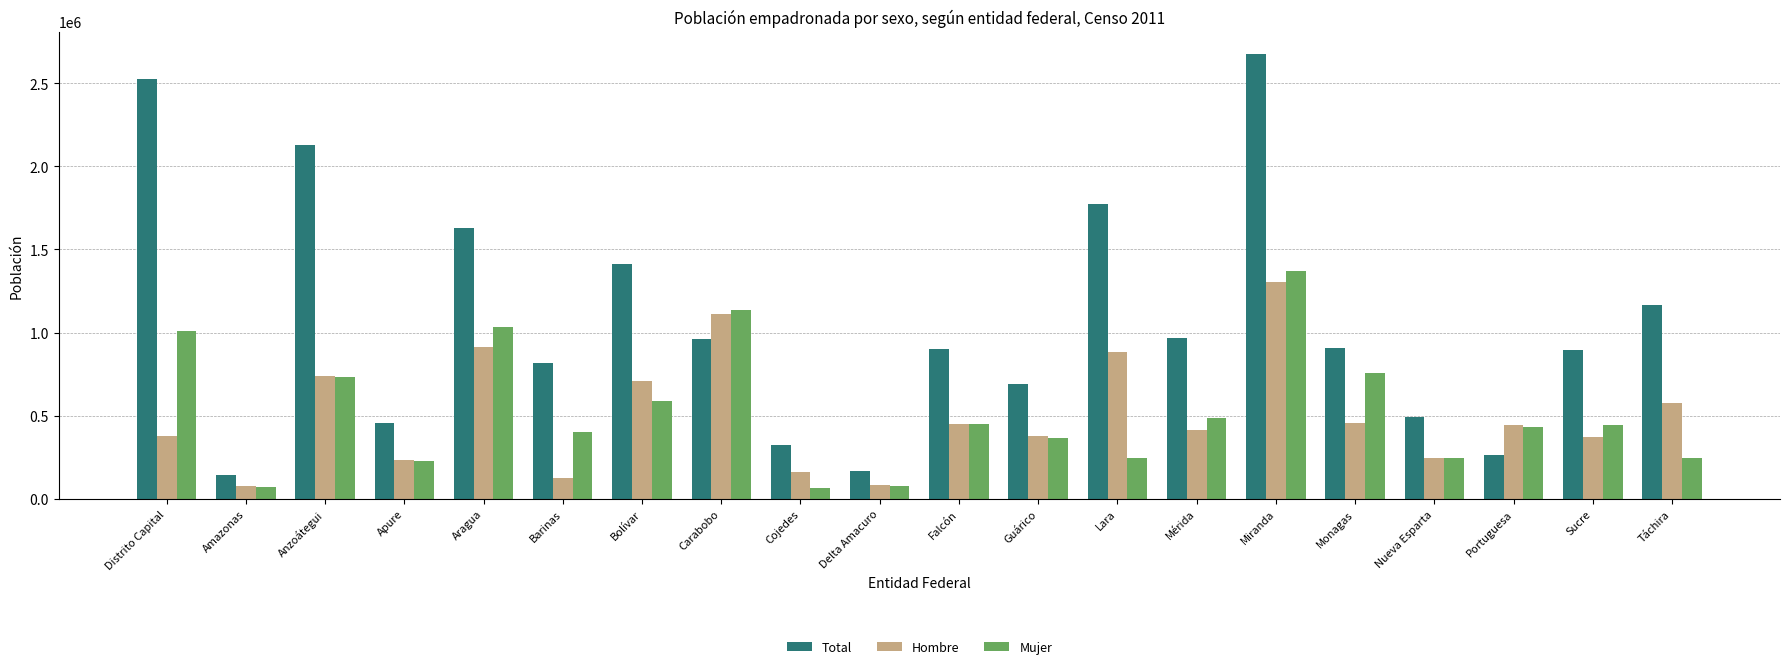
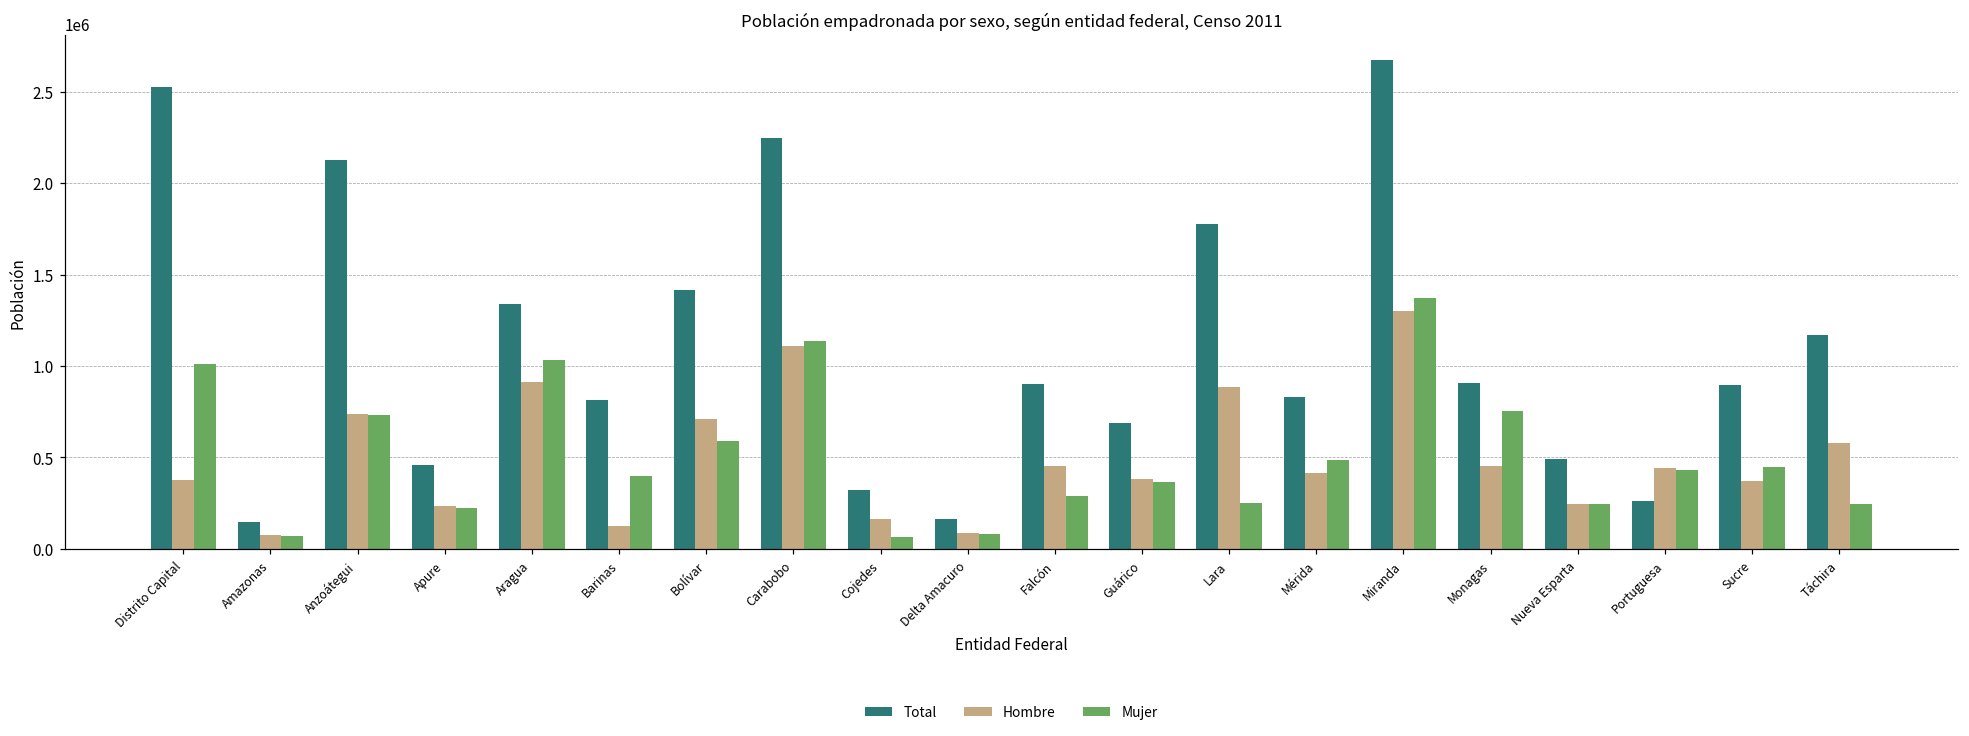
  {
    "Total": {
      "Distrito Capital": 2530000,
      "Amazonas": 150000,
      "Anzoátegui": 2130000,
      "Apure": 460000,
-     "Aragua": 1630000,
+     "Aragua": 1340000,
      "Barinas": 820000,
      "Bolívar": 1410000,
-     "Carabobo": 960000,
+     "Carabobo": 2250000,
      "Cojedes": 320000,
      "Delta Amacuro": 170000,
      "Falcón": 900000,
      "Guárico": 690000,
      "Lara": 1770000,
-     "Mérida": 970000,
+     "Mérida": 830000,
      "Miranda": 2680000,
      "Monagas": 910000,
      "Nueva Esparta": 490000,
      "Portuguesa": 260000,
      "Sucre": 900000,
      "Táchira": 1170000
    },
    "Hombre": {
      "Distrito Capital": 380000,
      "Amazonas": 70000,
      "Anzoátegui": 740000,
      "Apure": 230000,
      "Aragua": 910000,
      "Barinas": 120000,
      "Bolívar": 710000,
      "Carabobo": 1110000,
      "Cojedes": 160000,
      "Delta Amacuro": 90000,
      "Falcón": 450000,
      "Guárico": 380000,
      "Lara": 880000,
      "Mérida": 410000,
      "Miranda": 1300000,
      "Monagas": 460000,
      "Nueva Esparta": 250000,
      "Portuguesa": 440000,
      "Sucre": 370000,
      "Táchira": 580000
    },
    "Mujer": {
      "Distrito Capital": 1010000,
      "Amazonas": 70000,
      "Anzoátegui": 730000,
      "Apure": 230000,
      "Aragua": 1030000,
      "Barinas": 400000,
      "Bolívar": 590000,
      "Carabobo": 1130000,
      "Cojedes": 60000,
      "Delta Amacuro": 80000,
-     "Falcón": 450000,
+     "Falcón": 290000,
      "Guárico": 370000,
      "Lara": 250000,
      "Mérida": 490000,
      "Miranda": 1370000,
      "Monagas": 760000,
      "Nueva Esparta": 240000,
      "Portuguesa": 430000,
      "Sucre": 450000,
      "Táchira": 250000
    }
  }
